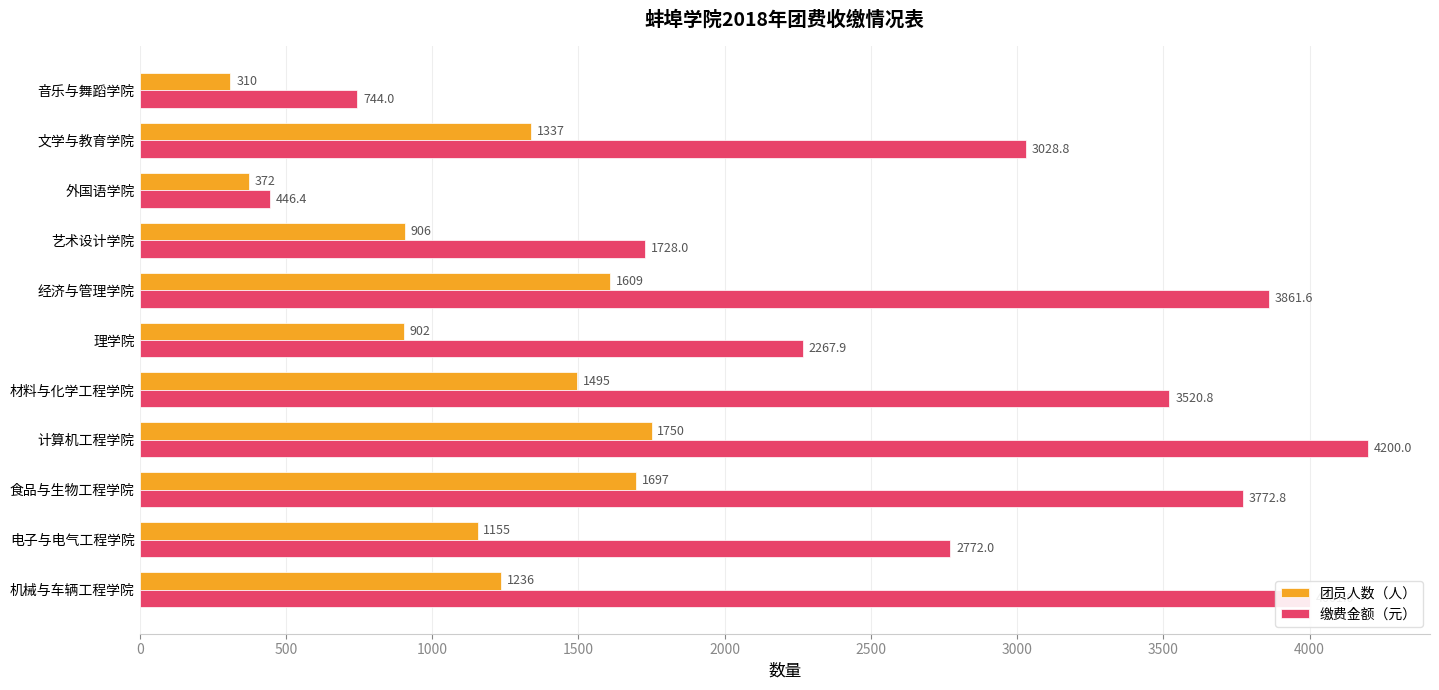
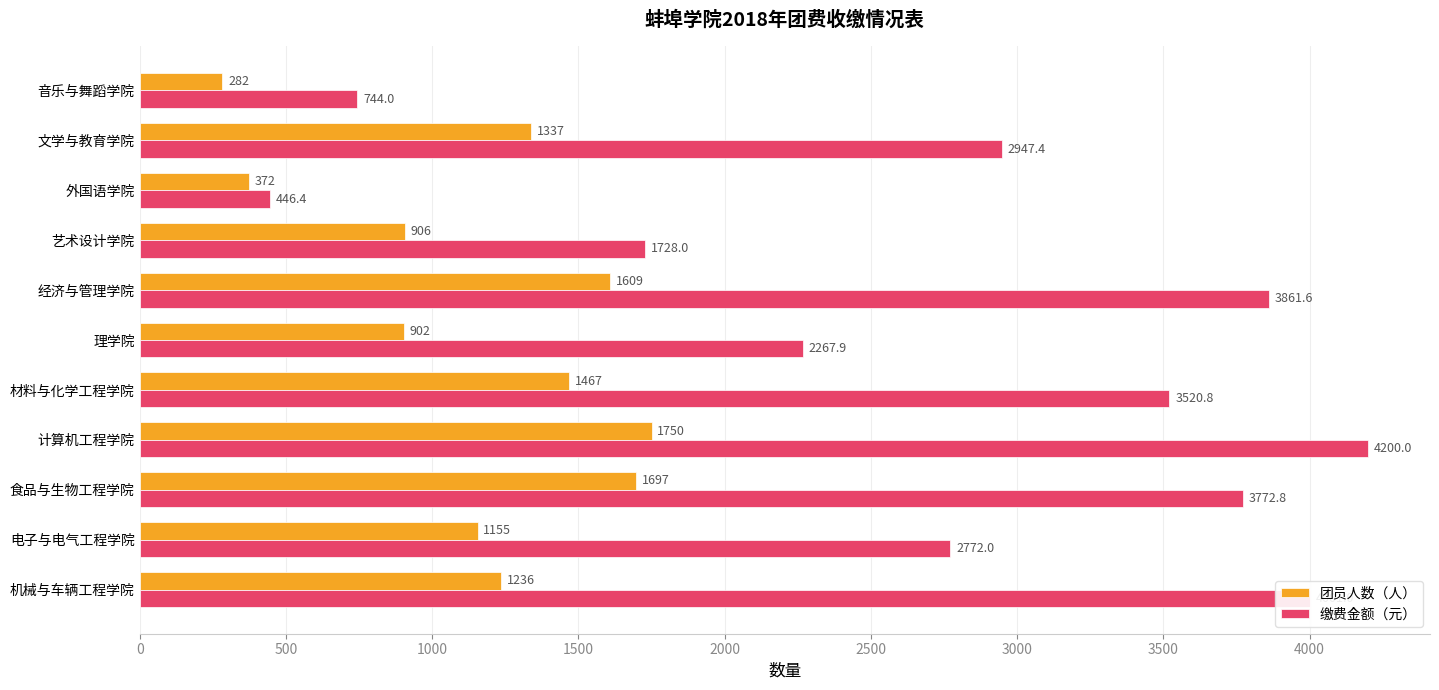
  {
    "团员人数（人）": {
-     "音乐与舞蹈学院": 310,
+     "音乐与舞蹈学院": 282,
      "文学与教育学院": 1337,
      "外国语学院": 372,
      "艺术设计学院": 906,
      "经济与管理学院": 1609,
      "理学院": 902,
-     "材料与化学工程学院": 1495,
+     "材料与化学工程学院": 1467,
      "计算机工程学院": 1750,
      "食品与生物工程学院": 1697,
      "电子与电气工程学院": 1155,
      "机械与车辆工程学院": 1236
    },
    "缴费金额（元）": {
      "音乐与舞蹈学院": 744.0,
-     "文学与教育学院": 3028.8,
+     "文学与教育学院": 2947.4,
      "外国语学院": 446.4,
      "艺术设计学院": 1728.0,
      "经济与管理学院": 3861.6,
      "理学院": 2267.9,
      "材料与化学工程学院": 3520.8,
      "计算机工程学院": 4200.0,
      "食品与生物工程学院": 3772.8,
      "电子与电气工程学院": 2772.0
    }
  }
